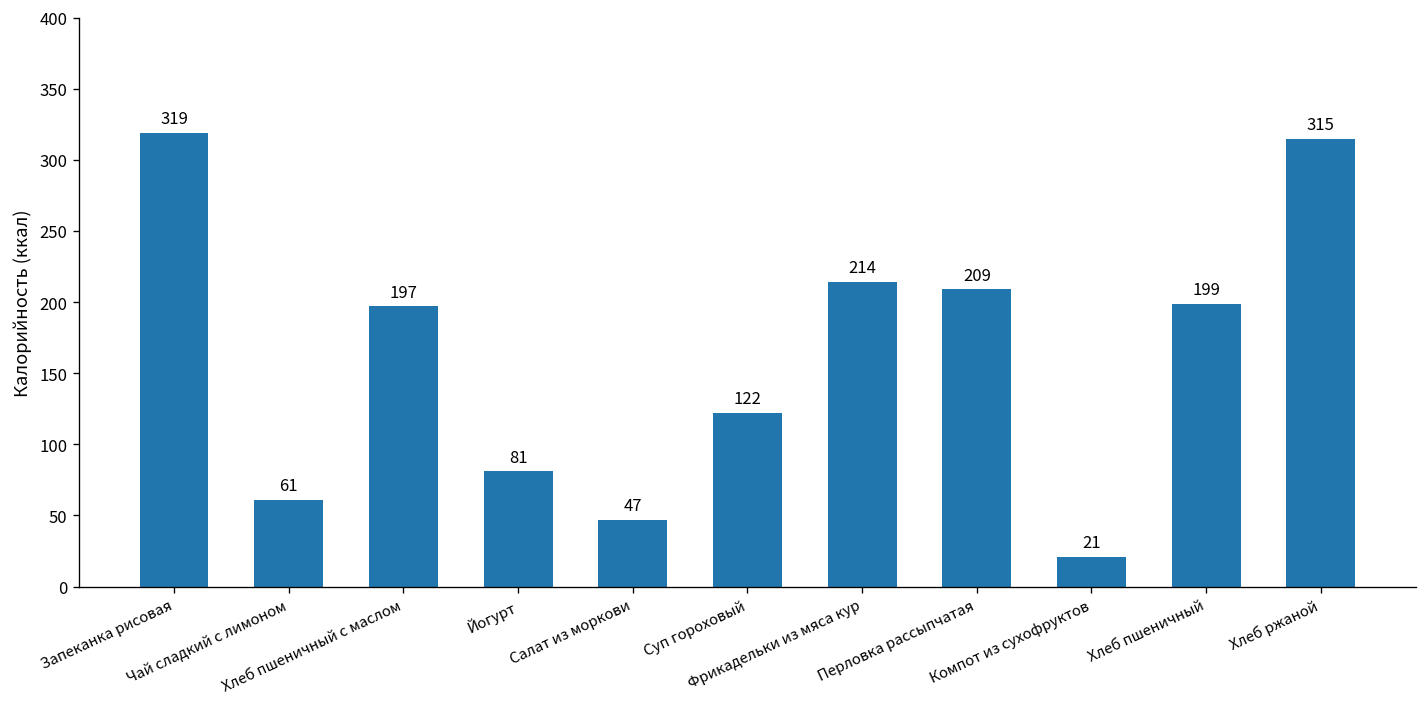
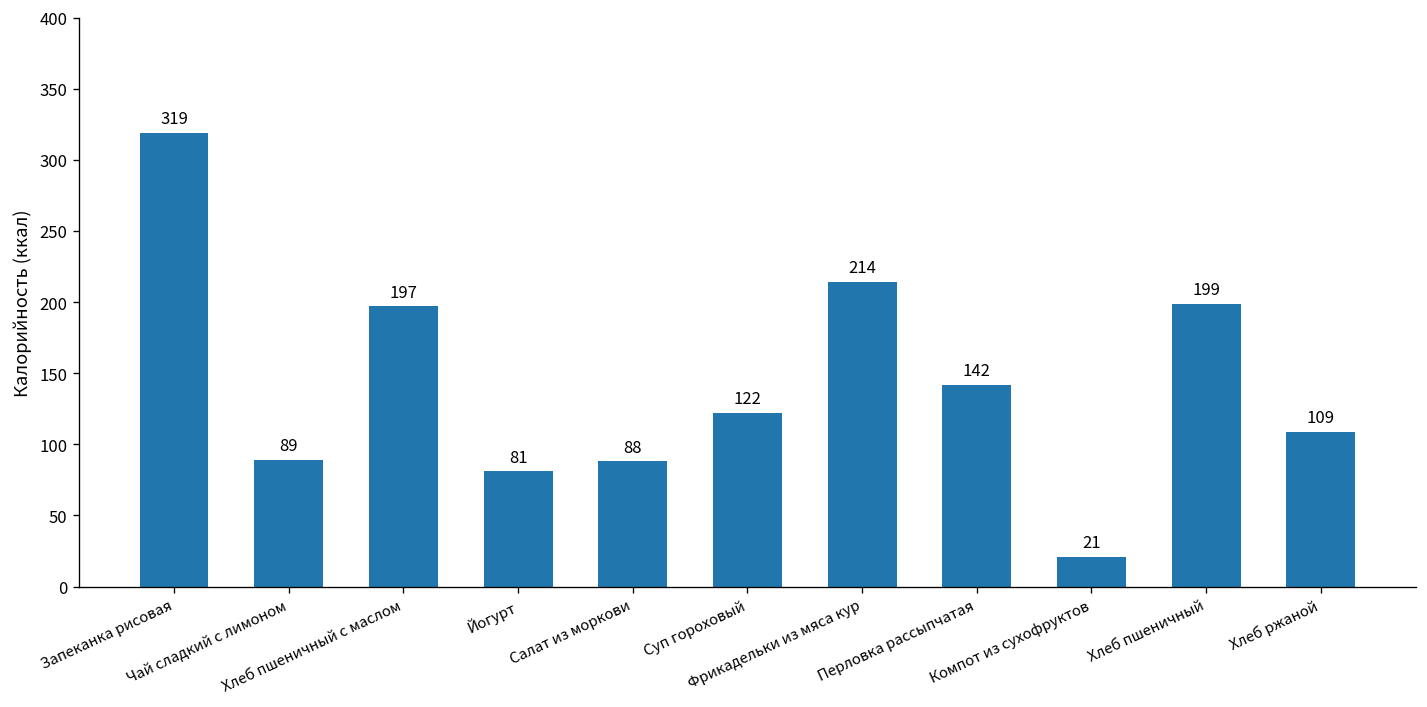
  {
    "Запеканка рисовая": 319,
-   "Чай сладкий с лимоном": 61,
+   "Чай сладкий с лимоном": 89,
    "Хлеб пшеничный с маслом": 197,
    "Йогурт": 81,
-   "Салат из моркови": 47,
+   "Салат из моркови": 88,
    "Суп гороховый": 122,
    "Фрикадельки из мяса кур": 214,
-   "Перловка рассыпчатая": 209,
+   "Перловка рассыпчатая": 142,
    "Компот из сухофруктов": 21,
    "Хлеб пшеничный": 199,
-   "Хлеб ржаной": 315
+   "Хлеб ржаной": 109
  }
